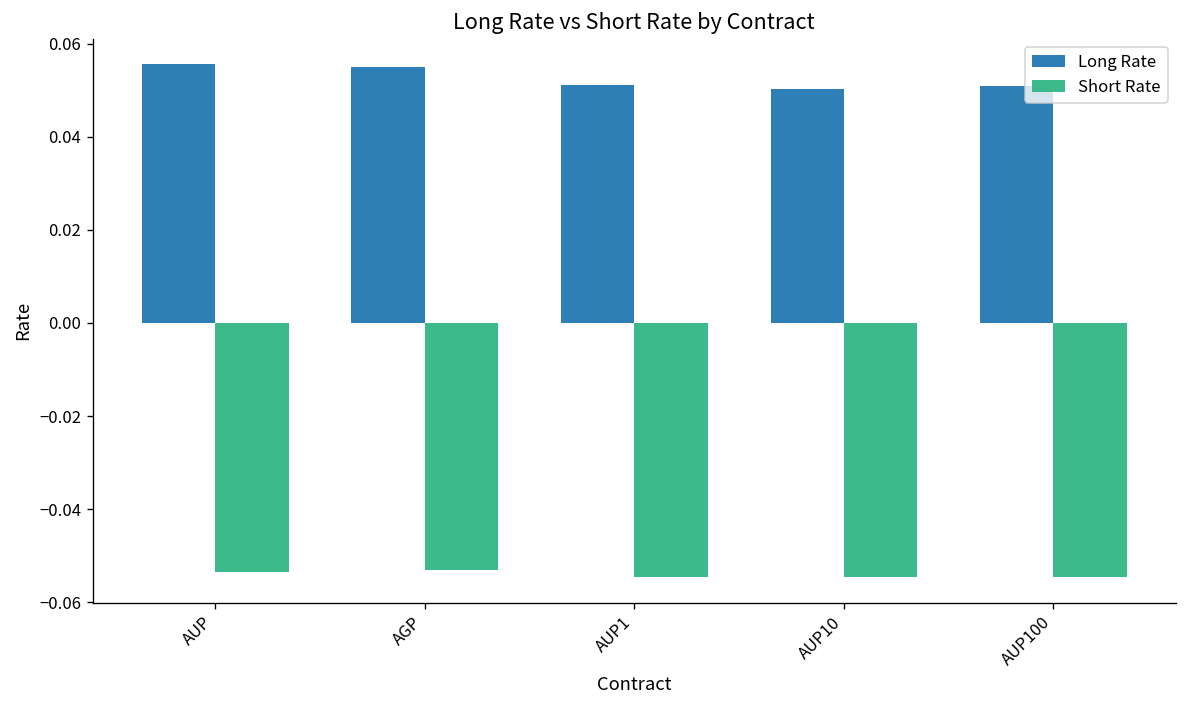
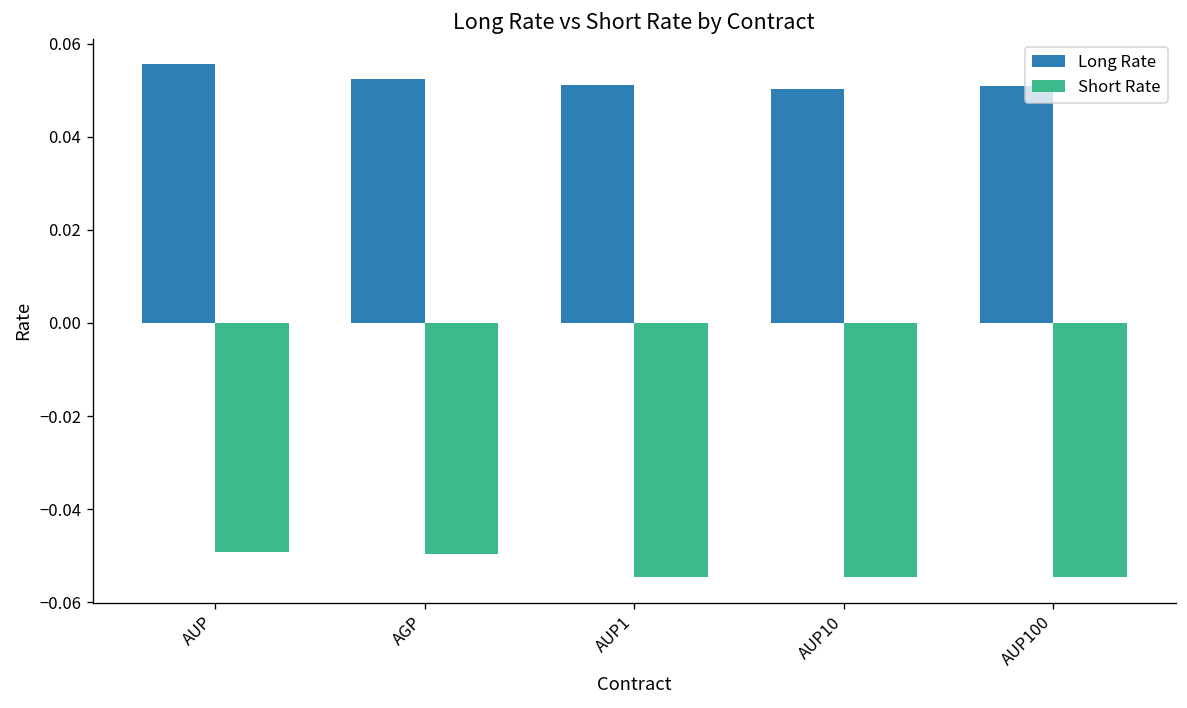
  {
    "Long Rate": {
      "AUP": 0.056,
-     "AGP": 0.055,
+     "AGP": 0.052,
      "AUP1": 0.051,
      "AUP10": 0.050,
      "AUP100": 0.051
    },
    "Short Rate": {
-     "AUP": -0.054,
-     "AGP": -0.053,
+     "AUP": -0.049,
+     "AGP": -0.050,
      "AUP1": -0.055,
      "AUP10": -0.055,
      "AUP100": -0.055
    }
  }
